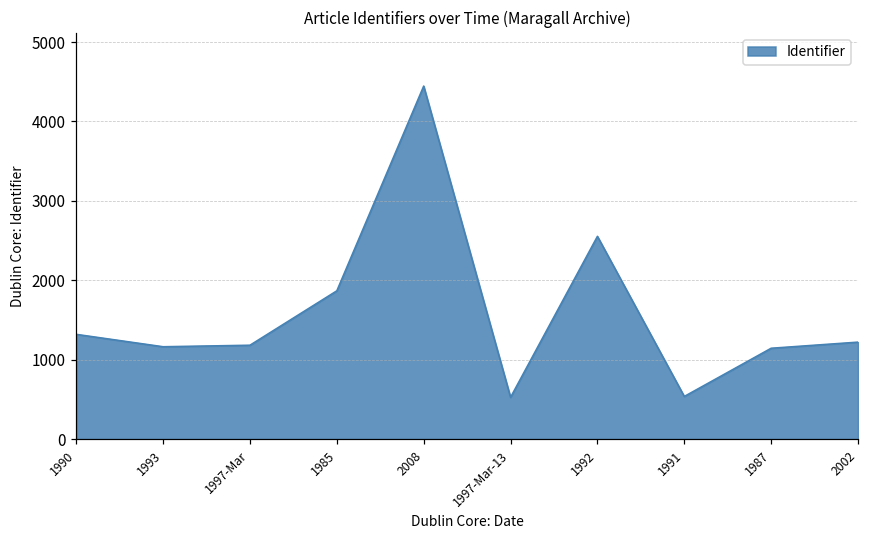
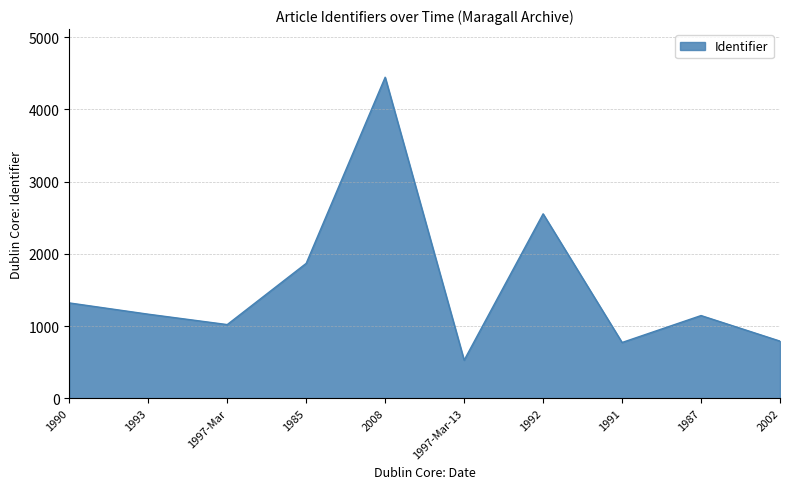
  {
    "1990": 1300,
    "1993": 1200,
-   "1997-Mar": 1200,
+   "1997-Mar": 1000,
    "1985": 1900,
    "2008": 4400,
    "1997-Mar-13": 500,
    "1992": 2600,
-   "1991": 500,
+   "1991": 800,
    "1987": 1100,
-   "2002": 1200
+   "2002": 800
  }
